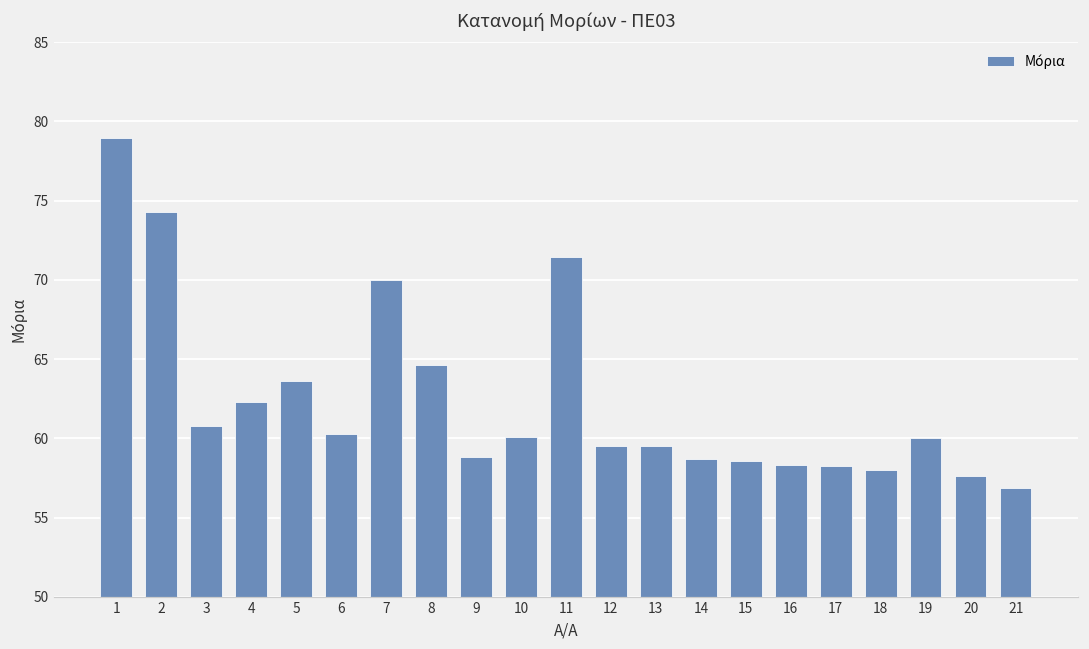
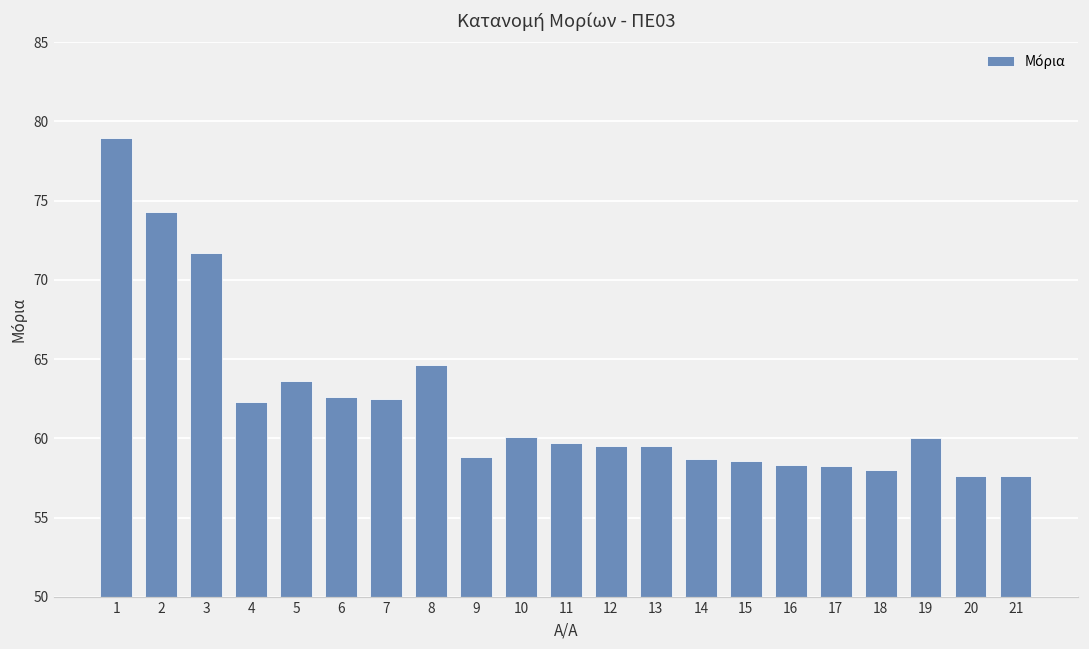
  {
    "1": 78.9,
    "2": 74.3,
-   "3": 60.8,
+   "3": 71.7,
    "4": 62.3,
    "5": 63.6,
-   "6": 60.3,
-   "7": 70.0,
+   "6": 62.6,
+   "7": 62.5,
    "8": 64.6,
    "9": 58.8,
    "10": 60.1,
-   "11": 71.5,
+   "11": 59.7,
    "12": 59.5,
    "13": 59.5,
    "14": 58.7,
    "15": 58.6,
    "16": 58.4,
    "17": 58.3,
    "18": 58.0,
    "19": 60.0,
    "20": 57.6,
-   "21": 56.9
+   "21": 57.6
  }
